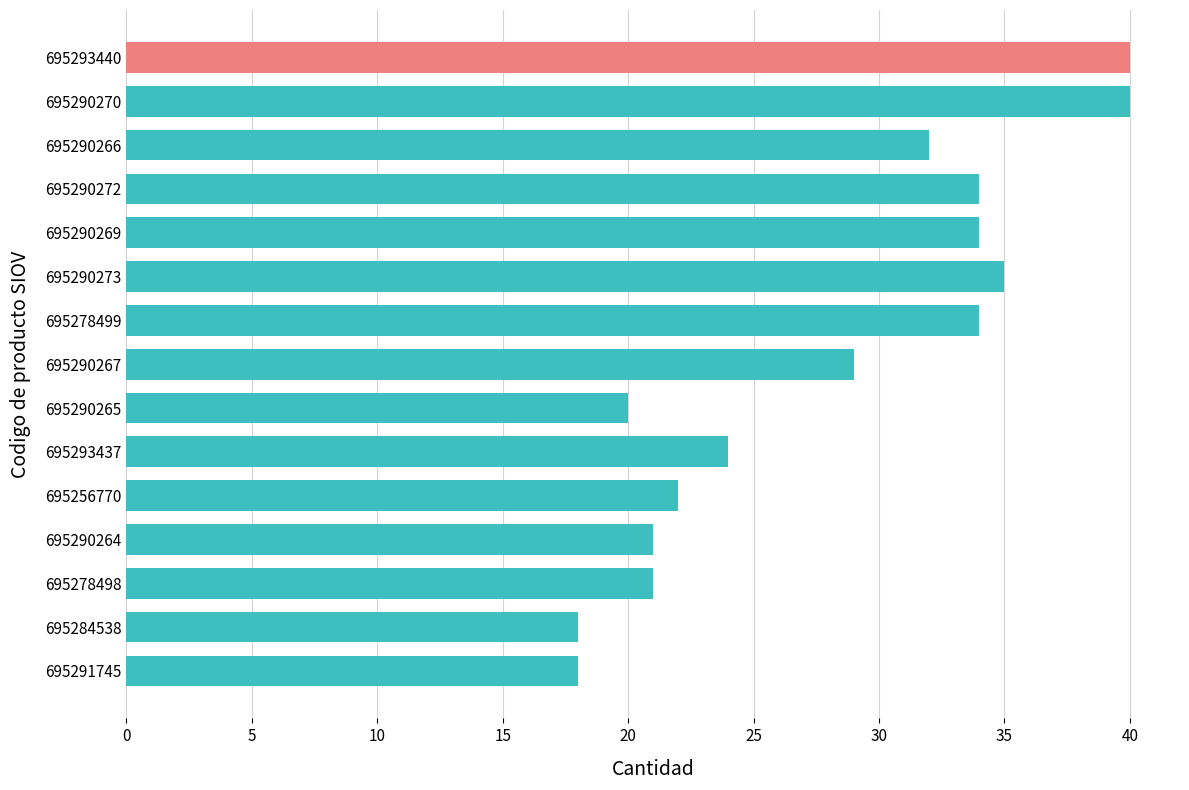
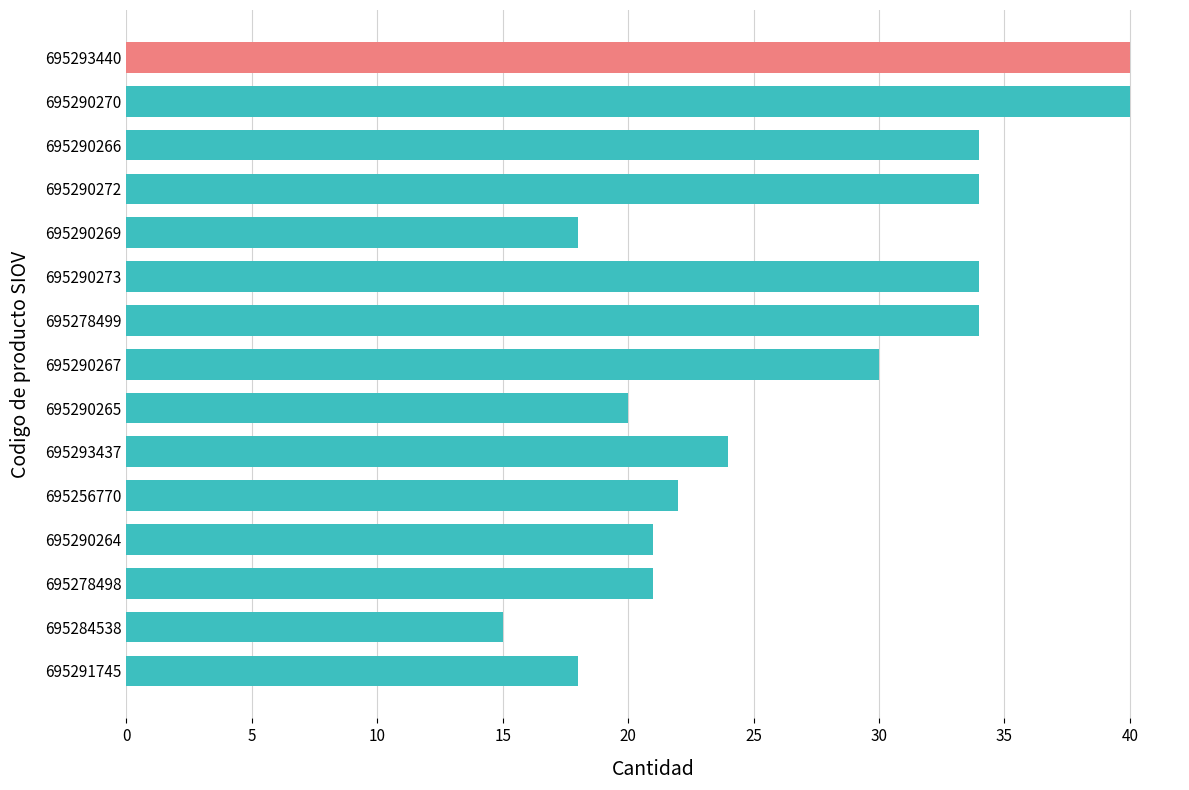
  {
    "695293440": 40,
    "695290270": 40,
-   "695290266": 32,
+   "695290266": 34,
    "695290272": 34,
-   "695290269": 34,
-   "695290273": 35,
+   "695290269": 18,
+   "695290273": 34,
    "695278499": 34,
-   "695290267": 29,
+   "695290267": 30,
    "695290265": 20,
    "695293437": 24,
    "695256770": 22,
    "695290264": 21,
    "695278498": 21,
-   "695284538": 18,
+   "695284538": 15,
    "695291745": 18
  }
